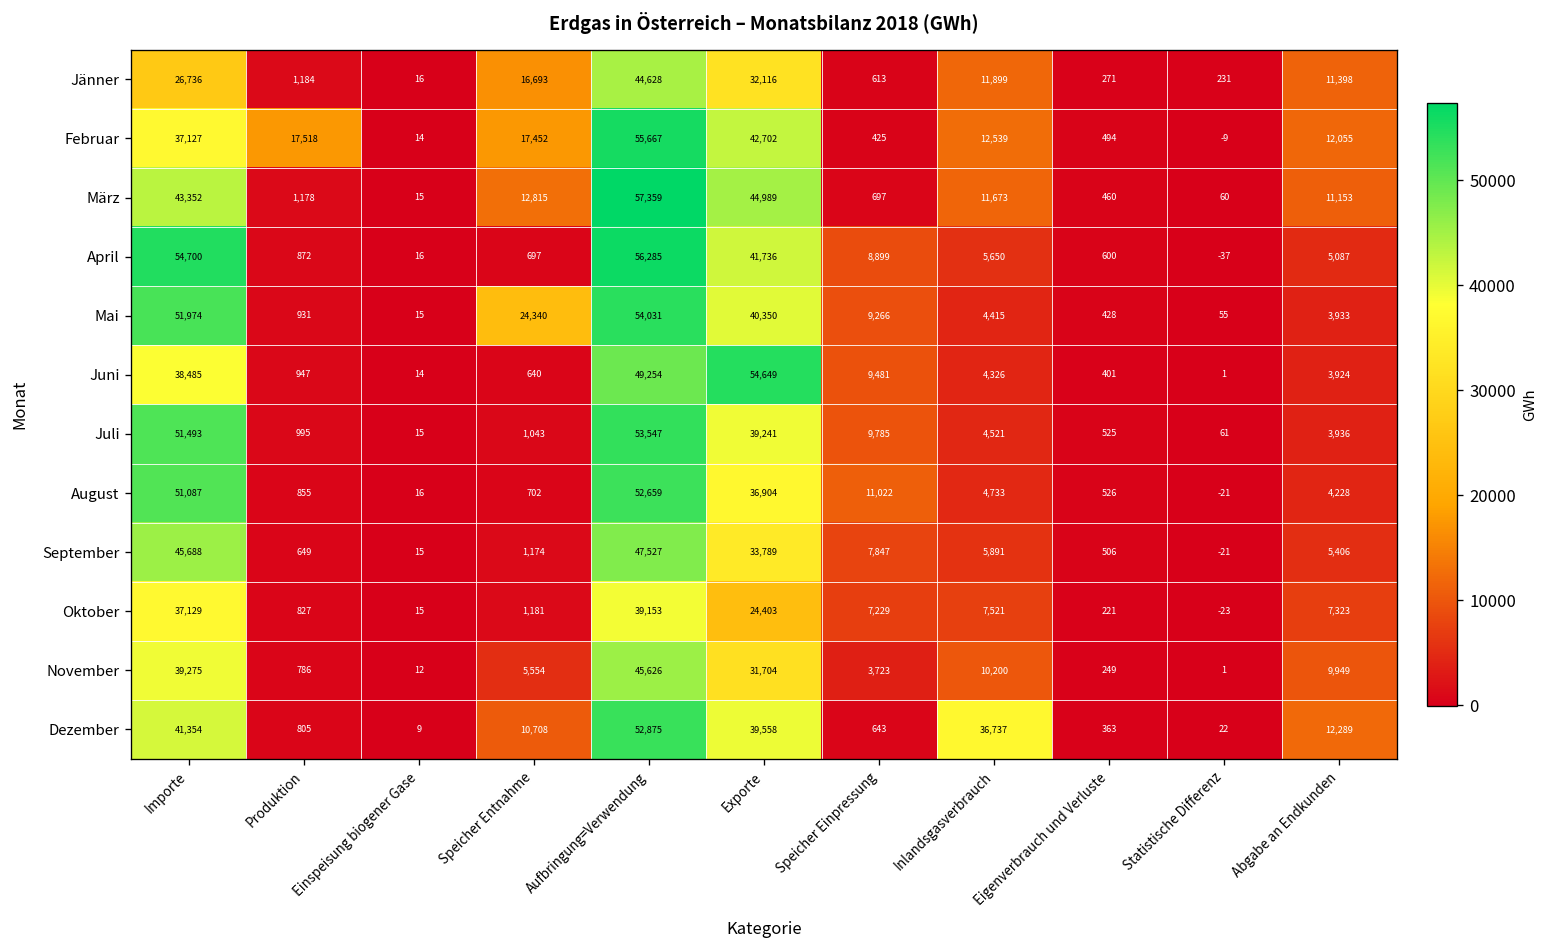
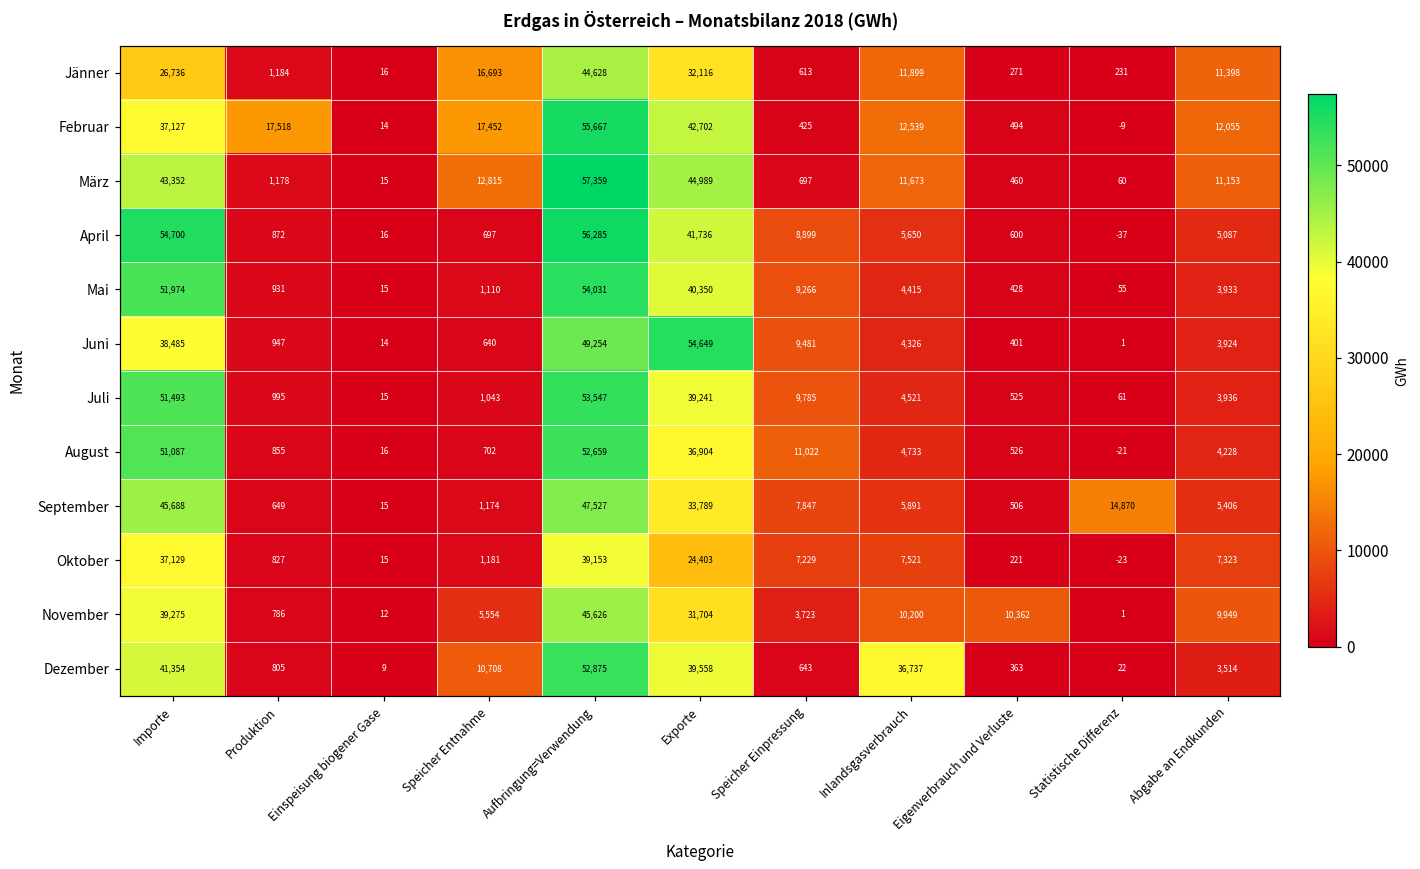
  {
    "Jänner": {
      "Importe": "26,736",
      "Produktion": "1,184",
      "Einspeisung biogener Gase": "16",
      "Speicher Entnahme": "16,693",
      "Aufbringung=Verwendung": "44,628",
      "Exporte": "32,116",
      "Speicher Einpressung": "613",
      "Inlandsgasverbrauch": "11,899",
      "Eigenverbrauch und Verluste": "271",
      "Statistische Differenz": "231",
      "Abgabe an Endkunden": "11,398"
    },
    "Februar": {
      "Importe": "37,127",
      "Produktion": "17,518",
      "Einspeisung biogener Gase": "14",
      "Speicher Entnahme": "17,452",
      "Aufbringung=Verwendung": "55,667",
      "Exporte": "42,702",
      "Speicher Einpressung": "425",
      "Inlandsgasverbrauch": "12,539",
      "Eigenverbrauch und Verluste": "494",
      "Statistische Differenz": "-9",
      "Abgabe an Endkunden": "12,055"
    },
    "März": {
      "Importe": "43,352",
      "Produktion": "1,178",
      "Einspeisung biogener Gase": "15",
      "Speicher Entnahme": "12,815",
      "Aufbringung=Verwendung": "57,359",
      "Exporte": "44,989",
      "Speicher Einpressung": "697",
      "Inlandsgasverbrauch": "11,673",
      "Eigenverbrauch und Verluste": "460",
      "Statistische Differenz": "60",
      "Abgabe an Endkunden": "11,153"
    },
    "April": {
      "Importe": "54,700",
      "Produktion": "872",
      "Einspeisung biogener Gase": "16",
      "Speicher Entnahme": "697",
      "Aufbringung=Verwendung": "56,285",
      "Exporte": "41,736",
      "Speicher Einpressung": "8,899",
      "Inlandsgasverbrauch": "5,650",
      "Eigenverbrauch und Verluste": "600",
      "Statistische Differenz": "-37",
      "Abgabe an Endkunden": "5,087"
    },
    "Mai": {
      "Importe": "51,974",
      "Produktion": "931",
      "Einspeisung biogener Gase": "15",
-     "Speicher Entnahme": "24,340",
+     "Speicher Entnahme": "1,110",
      "Aufbringung=Verwendung": "54,031",
      "Exporte": "40,350",
      "Speicher Einpressung": "9,266",
      "Inlandsgasverbrauch": "4,415",
      "Eigenverbrauch und Verluste": "428",
      "Statistische Differenz": "55",
      "Abgabe an Endkunden": "3,933"
    },
    "Juni": {
      "Importe": "38,485",
      "Produktion": "947",
      "Einspeisung biogener Gase": "14",
      "Speicher Entnahme": "640",
      "Aufbringung=Verwendung": "49,254",
      "Exporte": "54,649",
      "Speicher Einpressung": "9,481",
      "Inlandsgasverbrauch": "4,326",
      "Eigenverbrauch und Verluste": "401",
      "Statistische Differenz": "1",
      "Abgabe an Endkunden": "3,924"
    },
    "Juli": {
      "Importe": "51,493",
      "Produktion": "995",
      "Einspeisung biogener Gase": "15",
      "Speicher Entnahme": "1,043",
      "Aufbringung=Verwendung": "53,547",
      "Exporte": "39,241",
      "Speicher Einpressung": "9,785",
      "Inlandsgasverbrauch": "4,521",
      "Eigenverbrauch und Verluste": "525",
      "Statistische Differenz": "61",
      "Abgabe an Endkunden": "3,936"
    },
    "August": {
      "Importe": "51,087",
      "Produktion": "855",
      "Einspeisung biogener Gase": "16",
      "Speicher Entnahme": "702",
      "Aufbringung=Verwendung": "52,659",
      "Exporte": "36,904",
      "Speicher Einpressung": "11,022",
      "Inlandsgasverbrauch": "4,733",
      "Eigenverbrauch und Verluste": "526",
      "Statistische Differenz": "-21",
      "Abgabe an Endkunden": "4,228"
    },
    "September": {
      "Importe": "45,688",
      "Produktion": "649",
      "Einspeisung biogener Gase": "15",
      "Speicher Entnahme": "1,174",
      "Aufbringung=Verwendung": "47,527",
      "Exporte": "33,789",
      "Speicher Einpressung": "7,847",
      "Inlandsgasverbrauch": "5,891",
      "Eigenverbrauch und Verluste": "506",
-     "Statistische Differenz": "-21",
+     "Statistische Differenz": "14,870",
      "Abgabe an Endkunden": "5,406"
    },
    "Oktober": {
      "Importe": "37,129",
      "Produktion": "827",
      "Einspeisung biogener Gase": "15",
      "Speicher Entnahme": "1,181",
      "Aufbringung=Verwendung": "39,153",
      "Exporte": "24,403",
      "Speicher Einpressung": "7,229",
      "Inlandsgasverbrauch": "7,521",
      "Eigenverbrauch und Verluste": "221",
      "Statistische Differenz": "-23",
      "Abgabe an Endkunden": "7,323"
    },
    "November": {
      "Importe": "39,275",
      "Produktion": "786",
      "Einspeisung biogener Gase": "12",
      "Speicher Entnahme": "5,554",
      "Aufbringung=Verwendung": "45,626",
      "Exporte": "31,704",
      "Speicher Einpressung": "3,723",
      "Inlandsgasverbrauch": "10,200",
-     "Eigenverbrauch und Verluste": "249",
+     "Eigenverbrauch und Verluste": "10,362",
      "Statistische Differenz": "1",
      "Abgabe an Endkunden": "9,949"
    },
    "Dezember": {
      "Importe": "41,354",
      "Produktion": "805",
      "Einspeisung biogener Gase": "9",
      "Speicher Entnahme": "10,708",
      "Aufbringung=Verwendung": "52,875",
      "Exporte": "39,558",
      "Speicher Einpressung": "643",
      "Inlandsgasverbrauch": "36,737",
      "Eigenverbrauch und Verluste": "363",
      "Statistische Differenz": "22",
-     "Abgabe an Endkunden": "12,289"
+     "Abgabe an Endkunden": "3,514"
    }
  }
